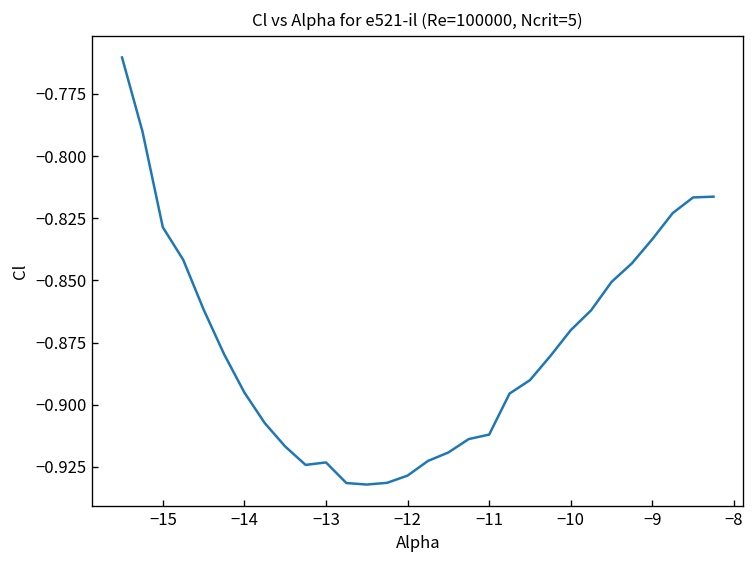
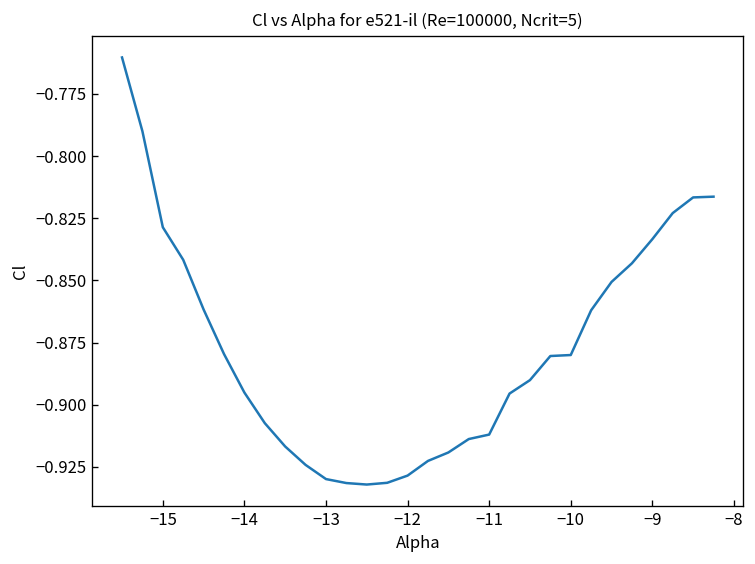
  {
    "−15": -0.829,
    "−14": -0.895,
-   "−13": -0.923,
+   "−13": -0.930,
    "−12": -0.929,
    "−11": -0.912,
-   "−10": -0.87,
+   "−10": -0.88,
    "−9": -0.833
  }
